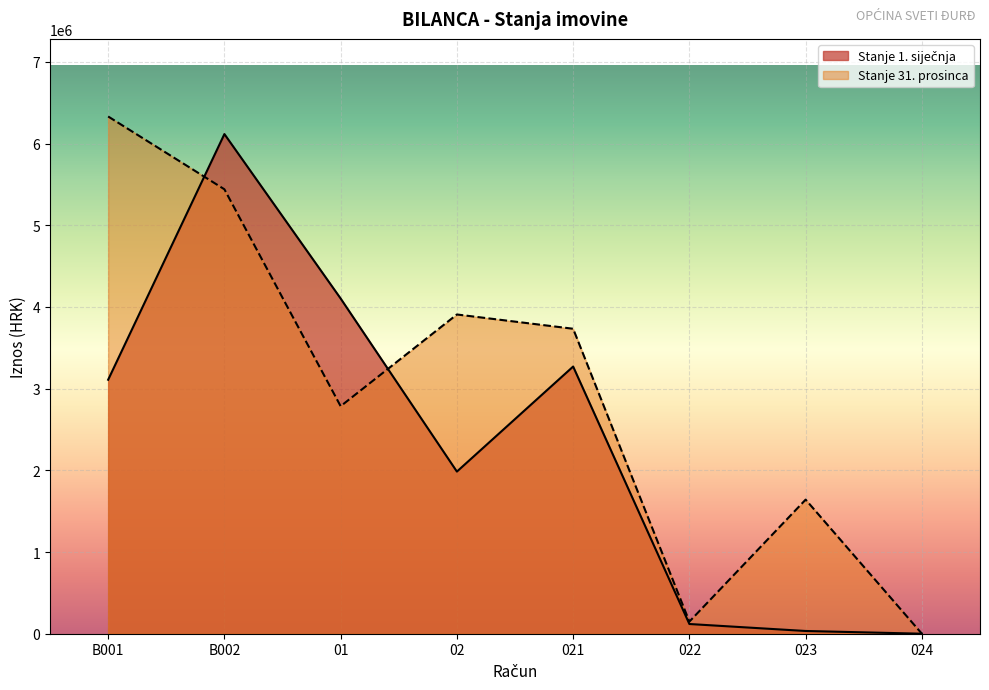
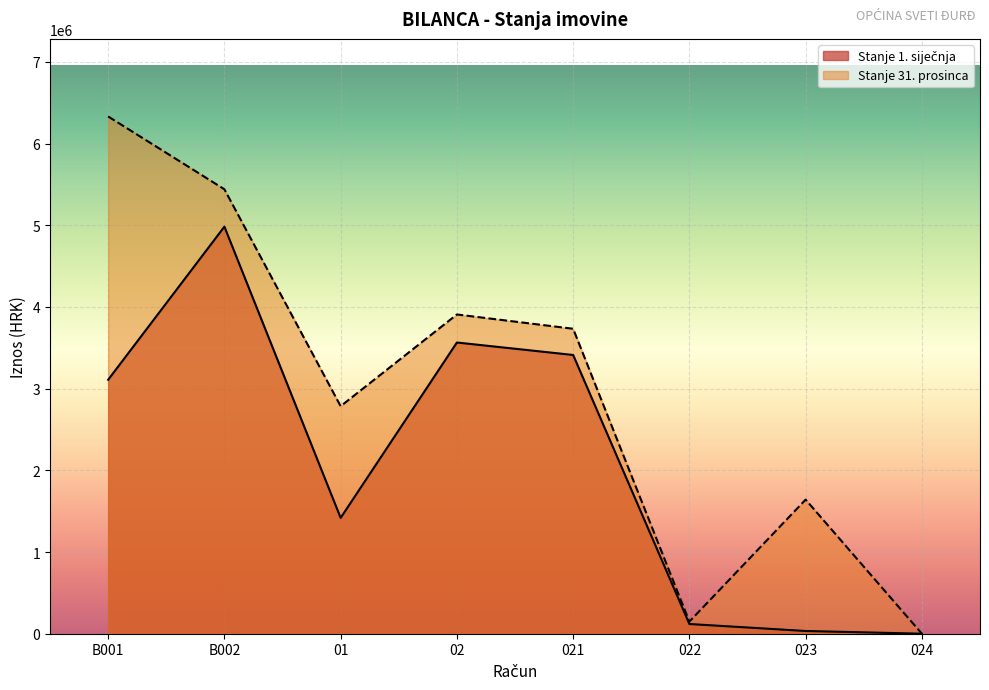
  {
    "Stanje 1. siječnja": {
      "B001": 3100000,
-     "B002": 6100000,
-     "01": 4100000,
-     "02": 2000000,
-     "021": 3300000,
+     "B002": 5000000,
+     "01": 1400000,
+     "02": 3600000,
+     "021": 3400000,
      "023": 0
    },
    "Stanje 31. prosinca": {
      "B001": 6300000,
      "B002": 5400000,
      "01": 2800000,
      "02": 3900000,
      "021": 3700000,
      "023": 1600000
    }
  }
